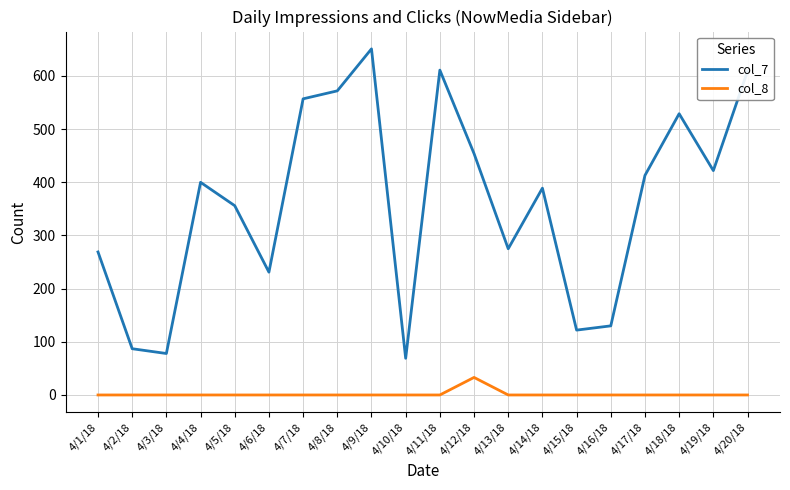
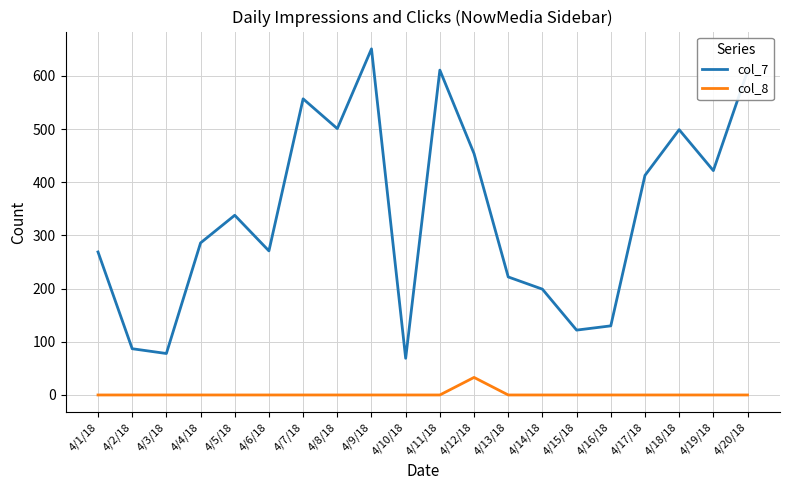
  {
    "col_7": {
      "4/1/18": 270,
      "4/2/18": 90,
      "4/3/18": 80,
-     "4/4/18": 400,
-     "4/5/18": 360,
-     "4/6/18": 230,
+     "4/4/18": 290,
+     "4/5/18": 340,
+     "4/6/18": 270,
      "4/7/18": 560,
-     "4/8/18": 570,
+     "4/8/18": 500,
      "4/9/18": 650,
      "4/10/18": 70,
      "4/11/18": 610,
      "4/12/18": 450,
-     "4/13/18": 280,
-     "4/14/18": 390,
+     "4/13/18": 220,
+     "4/14/18": 200,
      "4/15/18": 120,
      "4/16/18": 130,
      "4/17/18": 410,
-     "4/18/18": 530,
+     "4/18/18": 500,
      "4/19/18": 420
    },
    "col_8": {
      "4/1/18": 0,
      "4/2/18": 0,
      "4/3/18": 0,
      "4/4/18": 0,
      "4/5/18": 0,
      "4/6/18": 0,
      "4/7/18": 0,
      "4/8/18": 0,
      "4/9/18": 0,
      "4/10/18": 0,
      "4/11/18": 0,
      "4/12/18": 30,
      "4/13/18": 0,
      "4/14/18": 0,
      "4/15/18": 0,
      "4/16/18": 0,
      "4/17/18": 0,
      "4/18/18": 0,
      "4/19/18": 0,
      "4/20/18": 0
    }
  }
